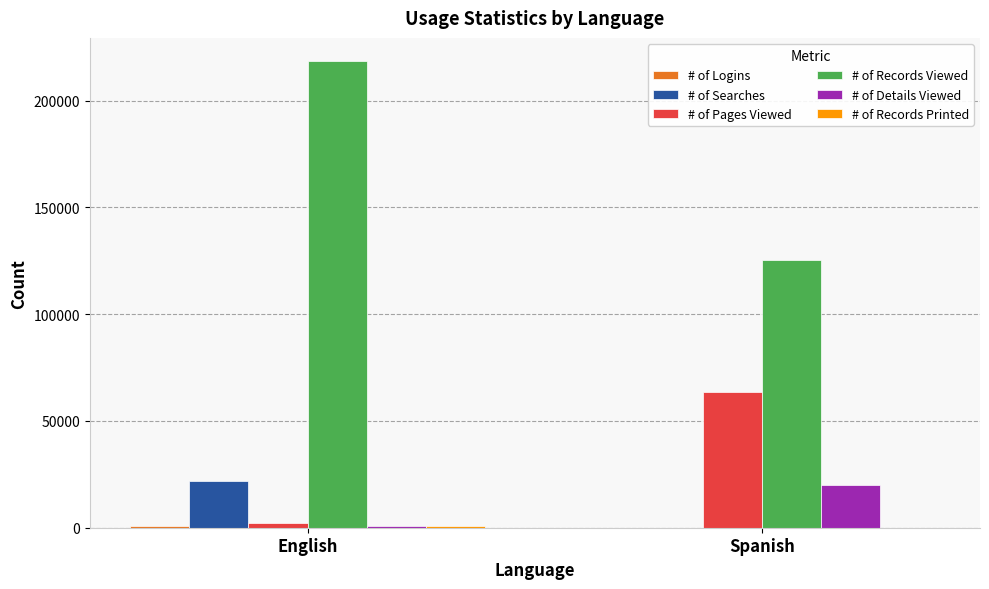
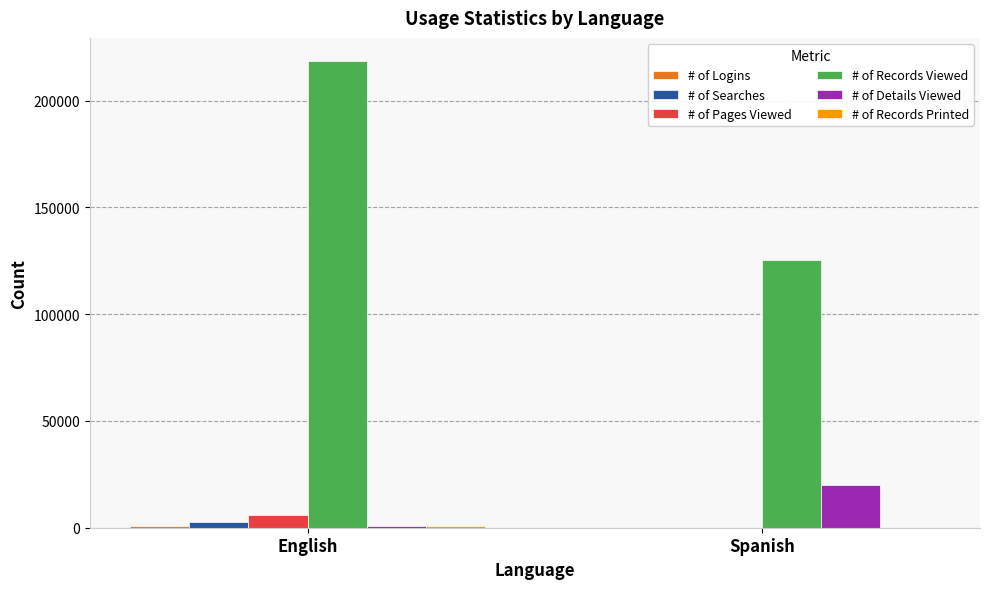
  {
    "# of Searches": {
-     "English": 22000,
+     "English": 3000,
      "Spanish": 0
    },
    "# of Pages Viewed": {
-     "English": 2000,
-     "Spanish": 63000
+     "English": 6000,
+     "Spanish": 0
    },
    "# of Records Viewed": {
      "English": 218000,
      "Spanish": 125000
    },
    "# of Details Viewed": {
      "Spanish": 20000
    }
  }
